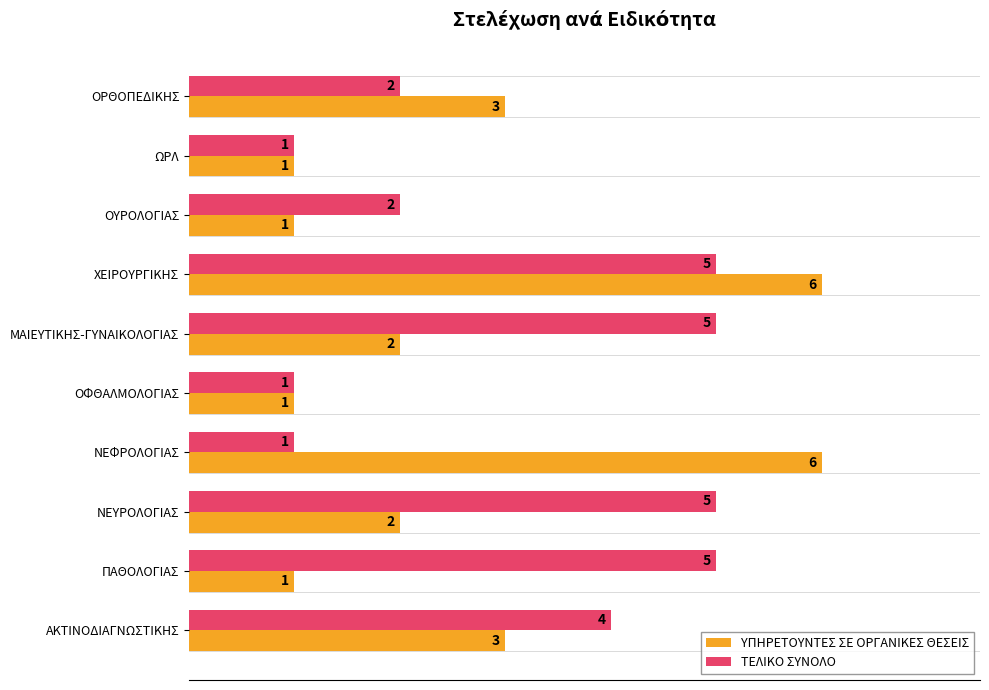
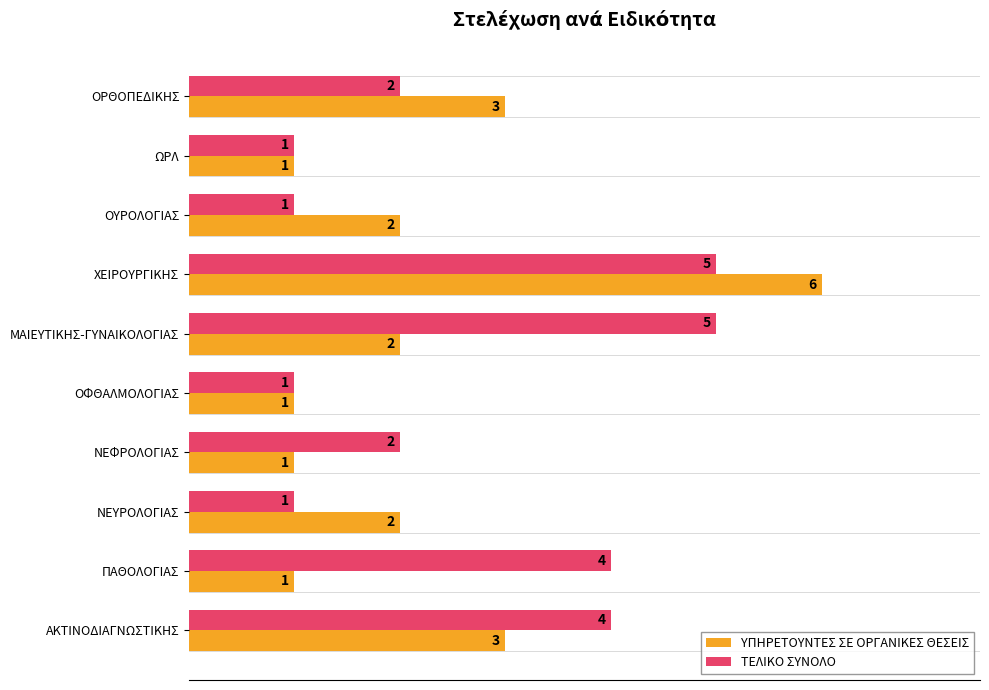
  {
    "ΥΠΗΡΕΤΟΥΝΤΕΣ ΣΕ ΟΡΓΑΝΙΚΕΣ ΘΕΣΕΙΣ": {
      "ΟΡΘΟΠΕΔΙΚΗΣ": 3,
      "ΩΡΛ": 1,
-     "ΟΥΡΟΛΟΓΙΑΣ": 1,
+     "ΟΥΡΟΛΟΓΙΑΣ": 2,
      "ΧΕΙΡΟΥΡΓΙΚΗΣ": 6,
      "ΜΑΙΕΥΤΙΚΗΣ-ΓΥΝΑΙΚΟΛΟΓΙΑΣ": 2,
      "ΟΦΘΑΛΜΟΛΟΓΙΑΣ": 1,
-     "ΝΕΦΡΟΛΟΓΙΑΣ": 6,
+     "ΝΕΦΡΟΛΟΓΙΑΣ": 1,
      "ΝΕΥΡΟΛΟΓΙΑΣ": 2,
      "ΠΑΘΟΛΟΓΙΑΣ": 1,
      "ΑΚΤΙΝΟΔΙΑΓΝΩΣΤΙΚΗΣ": 3
    },
    "ΤΕΛΙΚΟ ΣΥΝΟΛΟ": {
      "ΟΡΘΟΠΕΔΙΚΗΣ": 2,
      "ΩΡΛ": 1,
-     "ΟΥΡΟΛΟΓΙΑΣ": 2,
+     "ΟΥΡΟΛΟΓΙΑΣ": 1,
      "ΧΕΙΡΟΥΡΓΙΚΗΣ": 5,
      "ΜΑΙΕΥΤΙΚΗΣ-ΓΥΝΑΙΚΟΛΟΓΙΑΣ": 5,
      "ΟΦΘΑΛΜΟΛΟΓΙΑΣ": 1,
-     "ΝΕΦΡΟΛΟΓΙΑΣ": 1,
-     "ΝΕΥΡΟΛΟΓΙΑΣ": 5,
-     "ΠΑΘΟΛΟΓΙΑΣ": 5,
+     "ΝΕΦΡΟΛΟΓΙΑΣ": 2,
+     "ΝΕΥΡΟΛΟΓΙΑΣ": 1,
+     "ΠΑΘΟΛΟΓΙΑΣ": 4,
      "ΑΚΤΙΝΟΔΙΑΓΝΩΣΤΙΚΗΣ": 4
    }
  }
